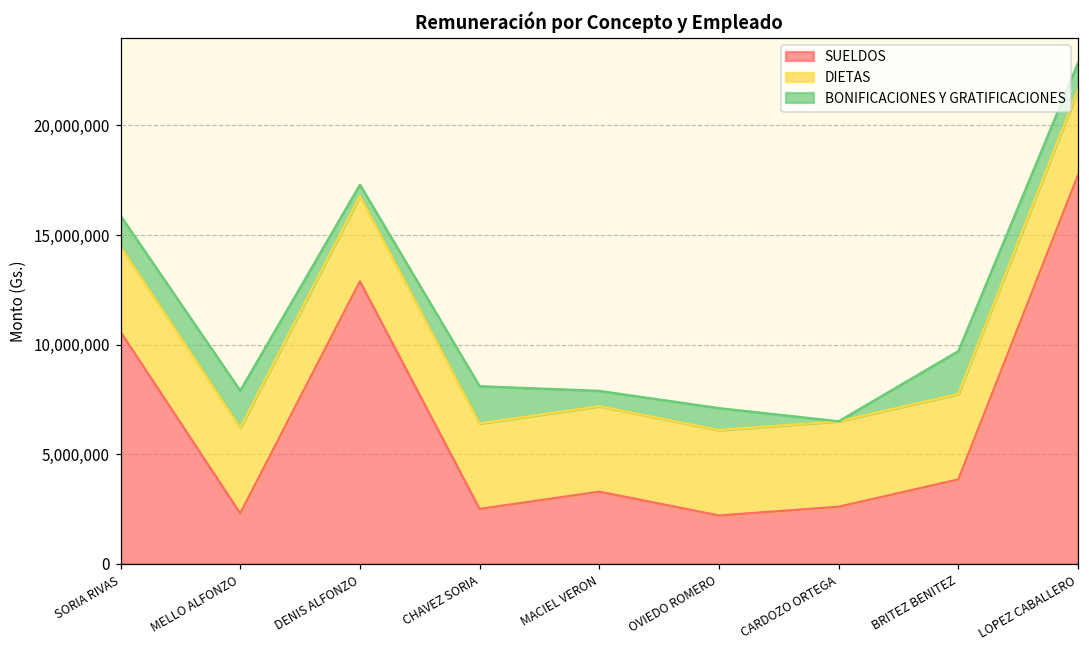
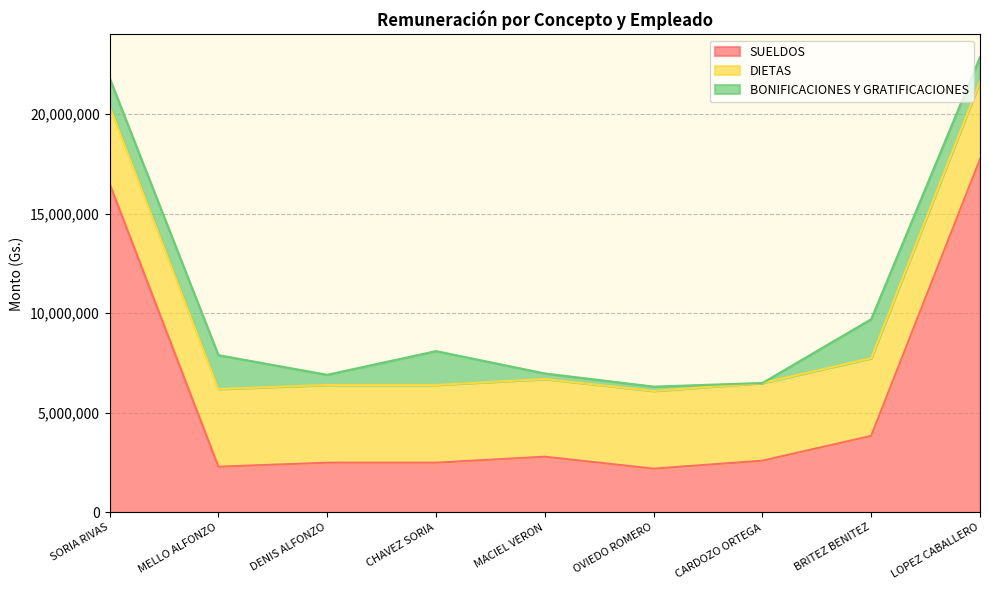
  {
    "SUELDOS": {
-     "SORIA RIVAS": "10,600,000",
+     "SORIA RIVAS": "16,500,000",
      "MELLO ALFONZO": "2,300,000",
-     "DENIS ALFONZO": "12,900,000",
+     "DENIS ALFONZO": "2,500,000",
      "CHAVEZ SORIA": "2,500,000",
-     "MACIEL VERON": "3,300,000",
+     "MACIEL VERON": "2,800,000",
      "OVIEDO ROMERO": "2,200,000",
      "CARDOZO ORTEGA": "2,600,000",
      "BRITEZ BENITEZ": "3,800,000",
      "LOPEZ CABALLERO": "17,700,000"
    },
    "DIETAS": {
      "SORIA RIVAS": "3,900,000",
      "MELLO ALFONZO": "3,900,000",
      "DENIS ALFONZO": "3,900,000",
      "CHAVEZ SORIA": "3,900,000",
      "MACIEL VERON": "3,900,000",
      "OVIEDO ROMERO": "3,900,000",
      "BRITEZ BENITEZ": "3,900,000",
      "LOPEZ CABALLERO": "3,900,000"
    },
    "BONIFICACIONES Y GRATIFICACIONES": {
      "SORIA RIVAS": "1,400,000",
      "MELLO ALFONZO": "1,700,000",
      "DENIS ALFONZO": "500,000",
      "CHAVEZ SORIA": "1,700,000",
-     "MACIEL VERON": "700,000",
-     "OVIEDO ROMERO": "1,000,000",
+     "MACIEL VERON": "300,000",
+     "OVIEDO ROMERO": "200,000",
      "BRITEZ BENITEZ": "2,000,000",
      "LOPEZ CABALLERO": "1,200,000"
    }
  }
